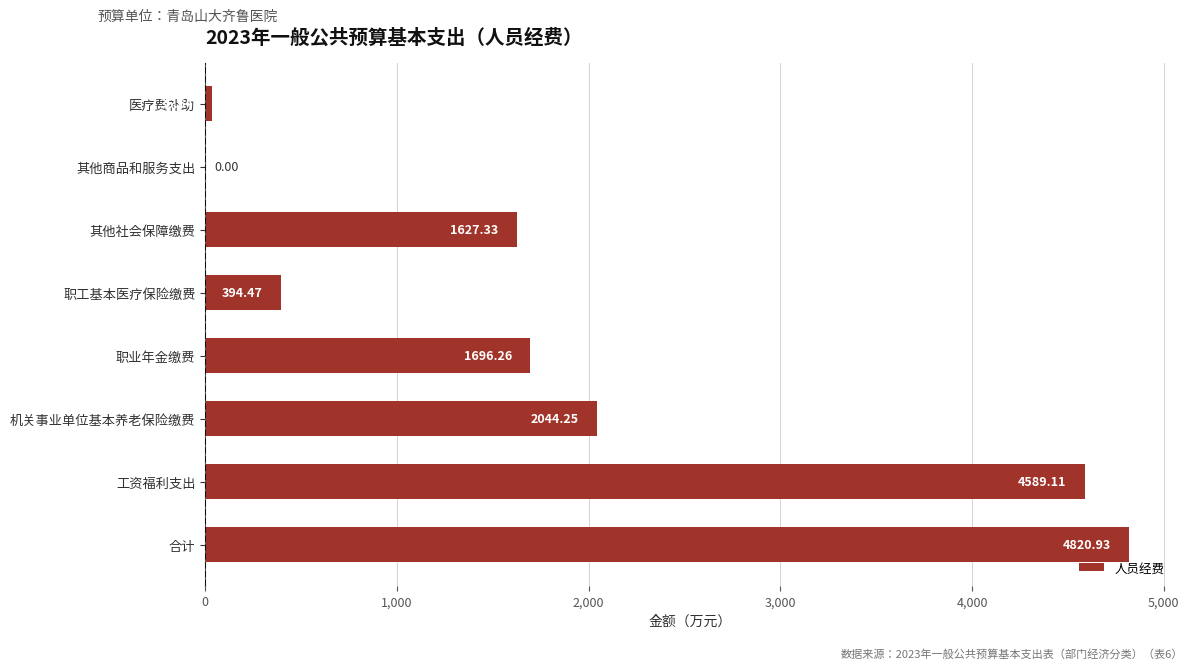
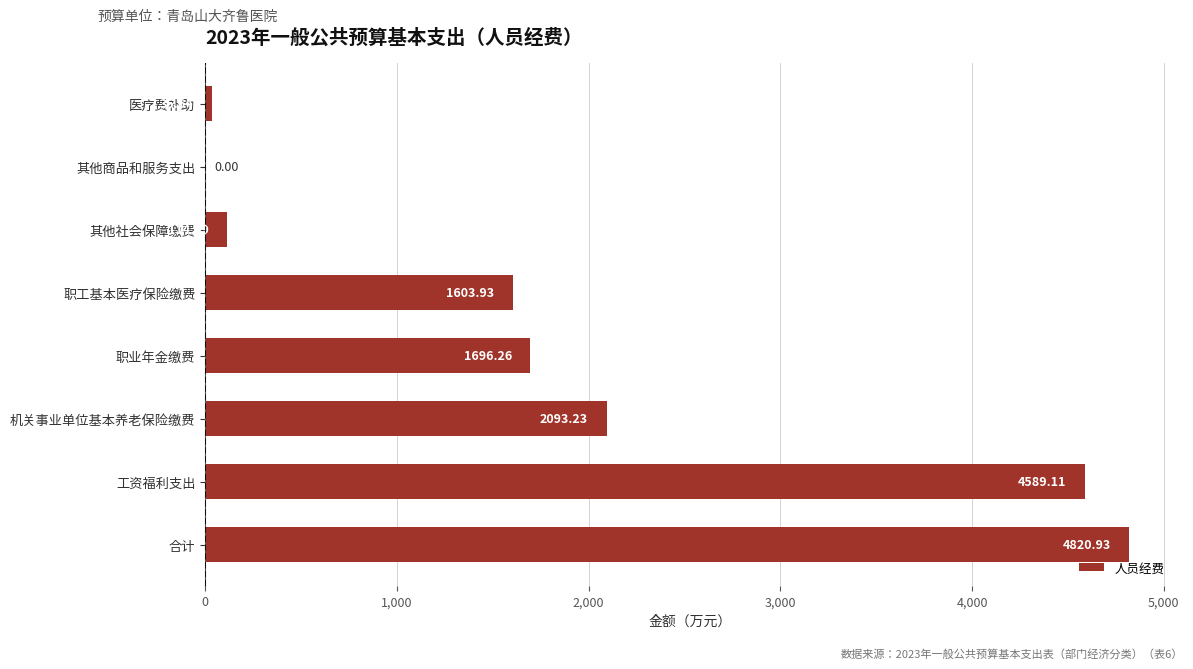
  {
    "其他商品和服务支出": "0.00",
-   "其他社会保障缴费": "1,630",
-   "职工基本医疗保险缴费": "394.47",
+   "其他社会保障缴费": "110",
+   "职工基本医疗保险缴费": "1603.93",
    "职业年金缴费": "1696.26",
-   "机关事业单位基本养老保险缴费": "2044.25",
+   "机关事业单位基本养老保险缴费": "2093.23",
    "工资福利支出": "4589.11",
    "合计": "4820.93"
  }
